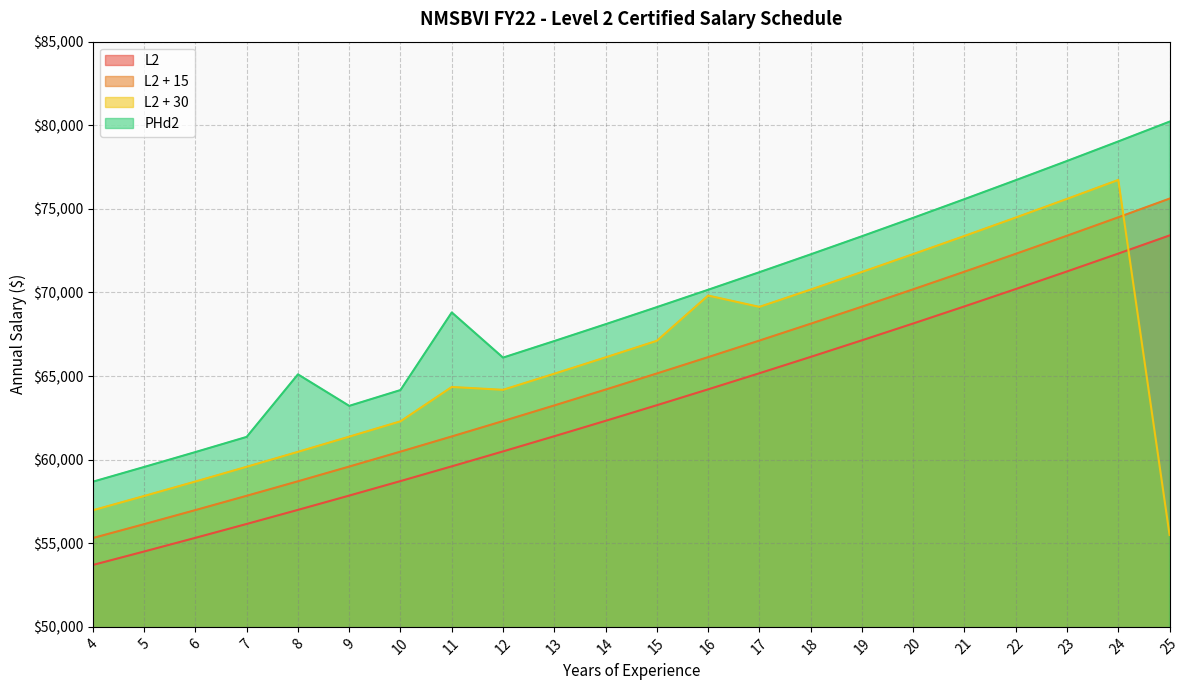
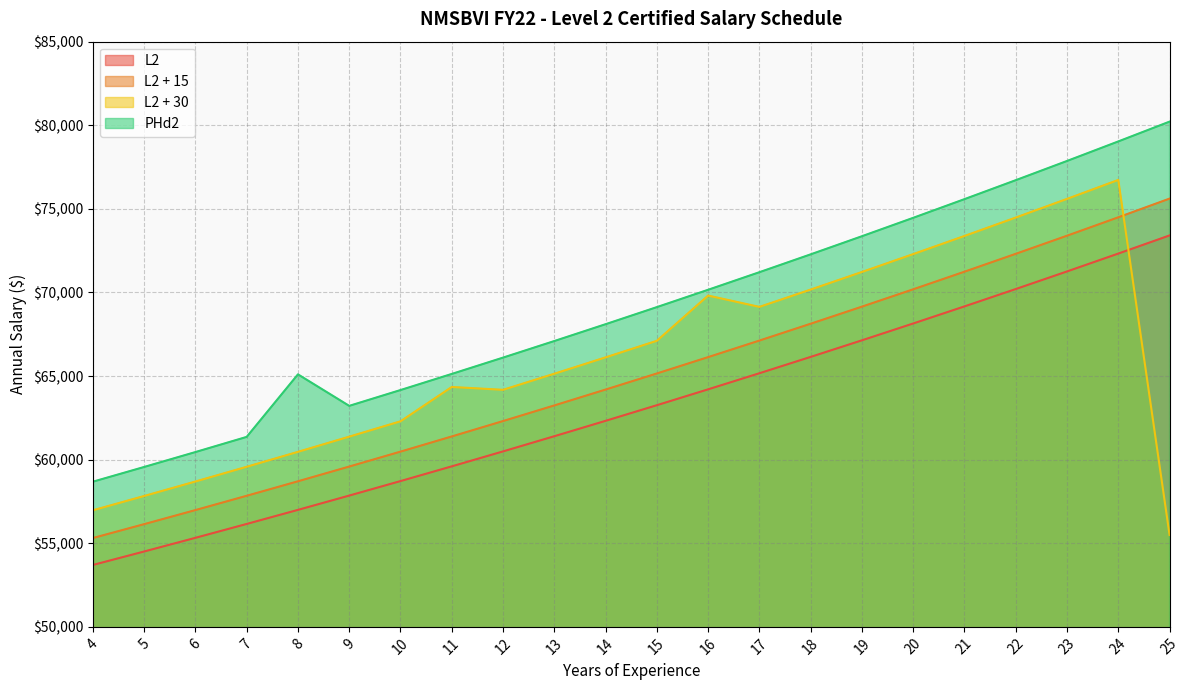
  {
    "L2 + 30": {
      "4": "$57,000",
      "5": "$57,800",
      "6": "$58,700",
      "7": "$59,600",
      "8": "$60,500",
      "9": "$61,400",
      "10": "$62,300",
      "11": "$64,300",
      "12": "$64,200",
      "13": "$65,100",
      "14": "$66,100",
      "15": "$67,100",
      "16": "$69,800",
      "17": "$69,100",
      "18": "$70,200",
      "19": "$71,200",
      "20": "$72,300",
      "21": "$73,400",
      "22": "$74,500",
      "23": "$75,600",
      "24": "$76,700",
      "25": "$55,500"
    },
    "PHd2": {
      "4": "$58,700",
      "5": "$59,600",
      "6": "$60,500",
      "7": "$61,400",
      "8": "$65,100",
      "9": "$63,200",
      "10": "$64,200",
-     "11": "$68,800",
+     "11": "$65,100",
      "12": "$66,100",
      "13": "$67,100",
      "14": "$68,100",
      "15": "$69,100",
      "16": "$70,200",
      "17": "$71,200",
      "18": "$72,300",
      "19": "$73,400",
      "20": "$74,500",
      "21": "$75,600",
      "22": "$76,700",
      "23": "$77,900",
      "24": "$79,000",
      "25": "$80,200"
    }
  }
